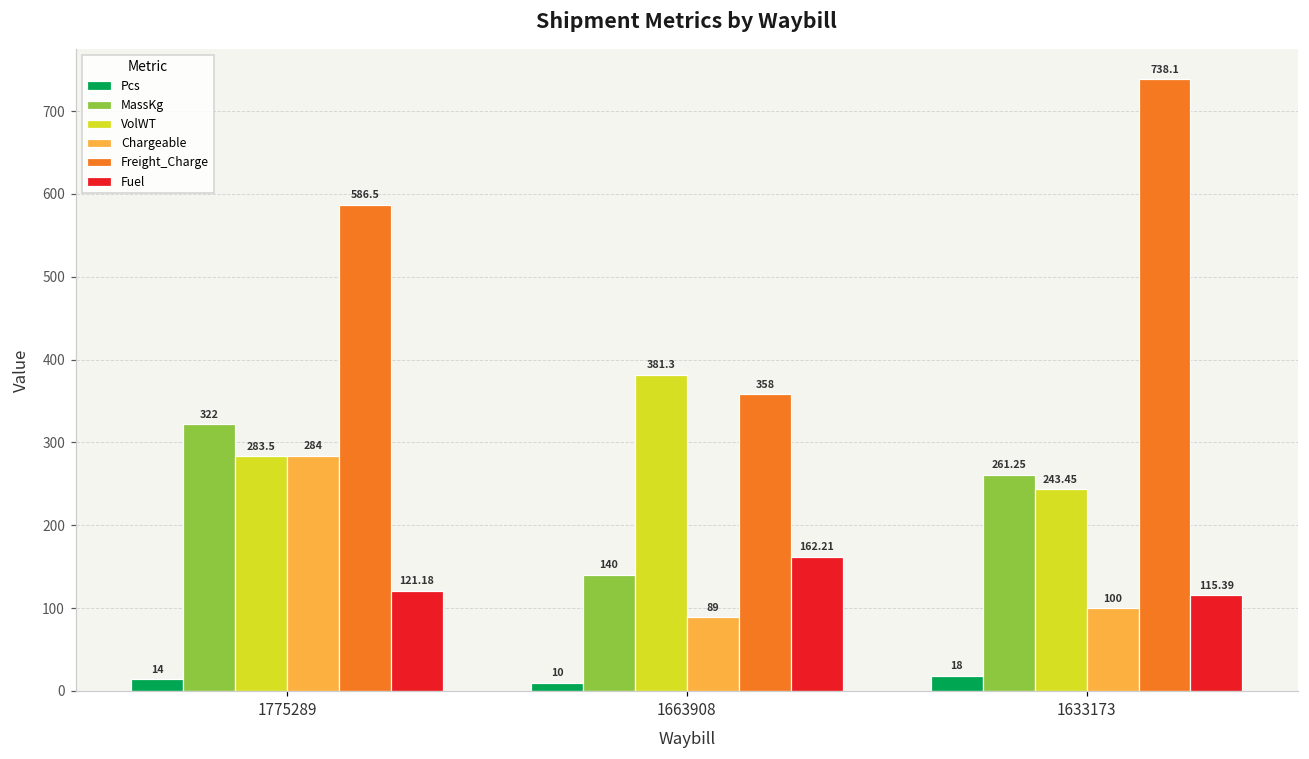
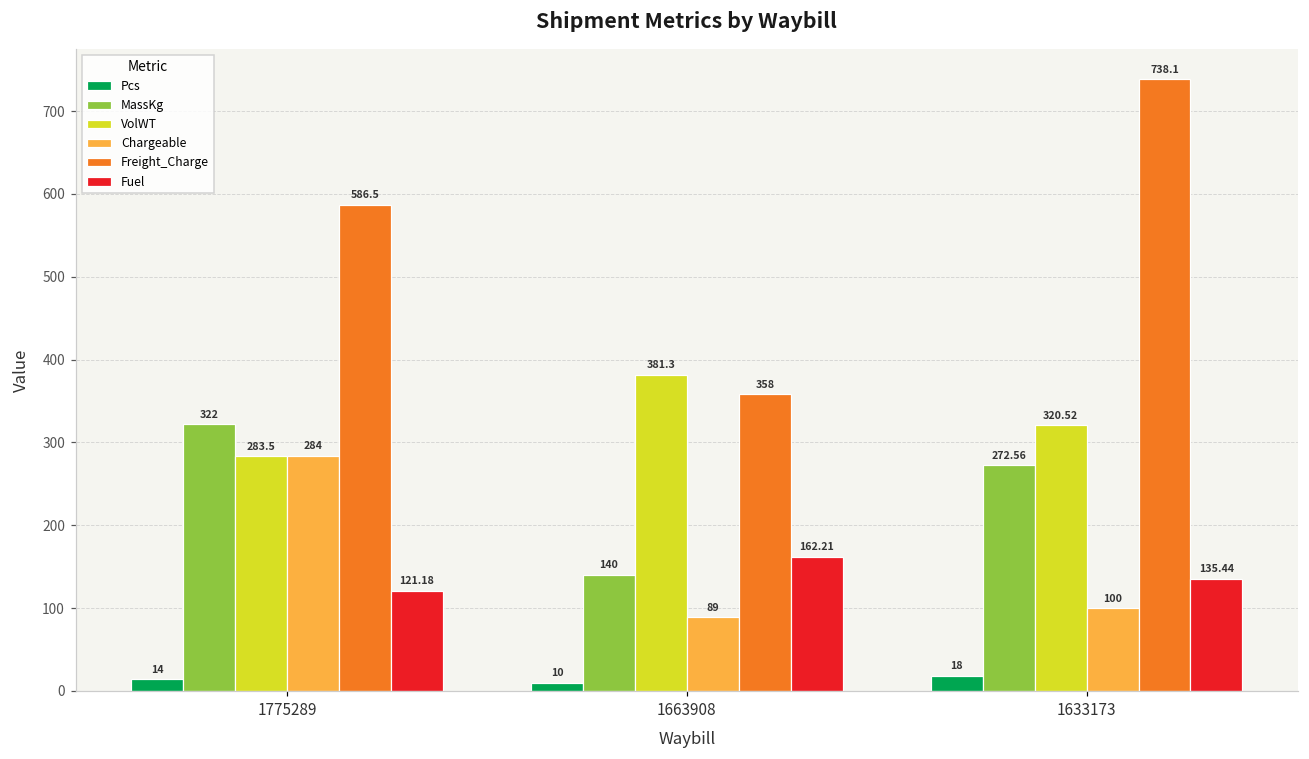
  {
    "Pcs": {
      "1775289": 14,
      "1663908": 10,
      "1633173": 18
    },
    "MassKg": {
      "1775289": 322,
      "1663908": 140,
-     "1633173": 261.25
+     "1633173": 272.56
    },
    "VolWT": {
      "1775289": 283.5,
      "1663908": 381.3,
-     "1633173": 243.45
+     "1633173": 320.52
    },
    "Chargeable": {
      "1775289": 284,
      "1663908": 89,
      "1633173": 100
    },
    "Freight_Charge": {
      "1775289": 586.5,
      "1663908": 358,
      "1633173": 738.1
    },
    "Fuel": {
      "1775289": 121.18,
      "1663908": 162.21,
-     "1633173": 115.39
+     "1633173": 135.44
    }
  }
